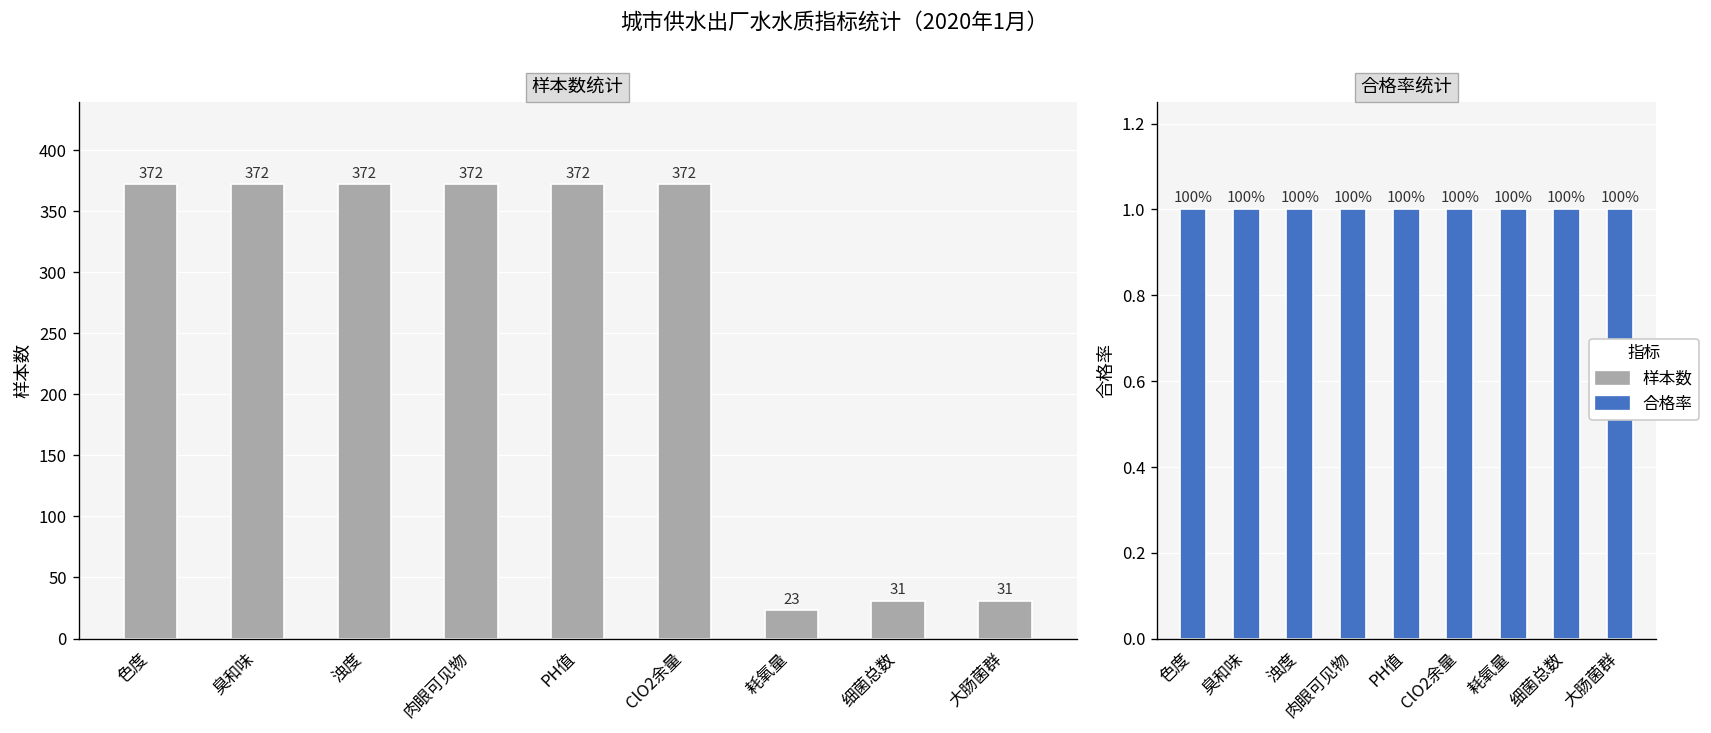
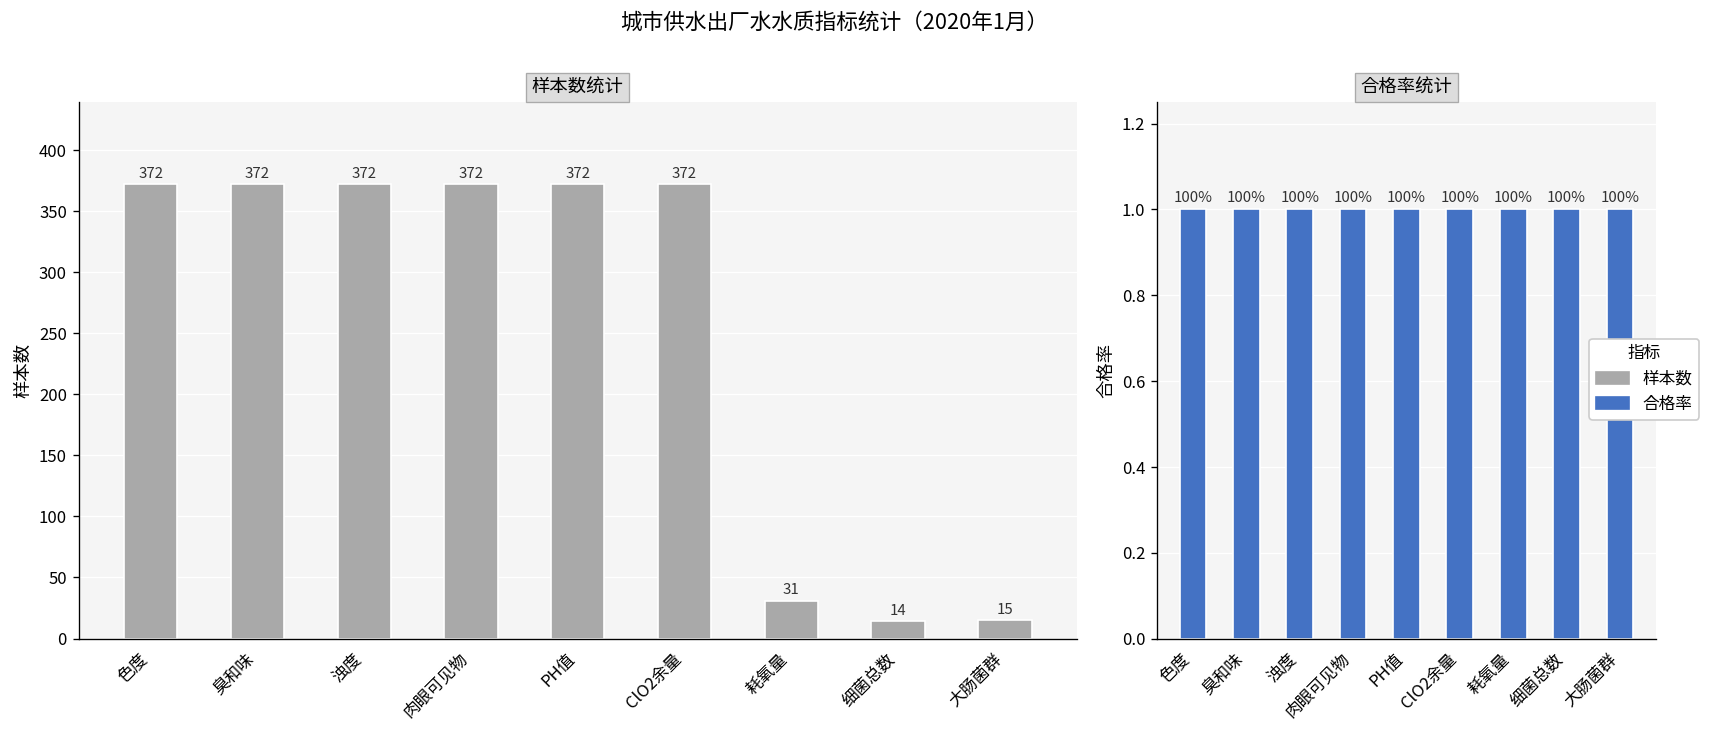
  {
    "样本数统计": {
      "色度": "372",
      "臭和味": "372",
      "浊度": "372",
      "肉眼可见物": "372",
      "PH值": "372",
      "ClO2余量": "372",
-     "耗氧量": "23",
-     "细菌总数": "31",
-     "大肠菌群": "31"
+     "耗氧量": "31",
+     "细菌总数": "14",
+     "大肠菌群": "15"
    },
    "合格率统计": {
      "色度": "100%",
      "臭和味": "100%",
      "浊度": "100%",
      "肉眼可见物": "100%",
      "PH值": "100%",
      "ClO2余量": "100%",
      "耗氧量": "100%",
      "细菌总数": "100%",
      "大肠菌群": "100%"
    }
  }
